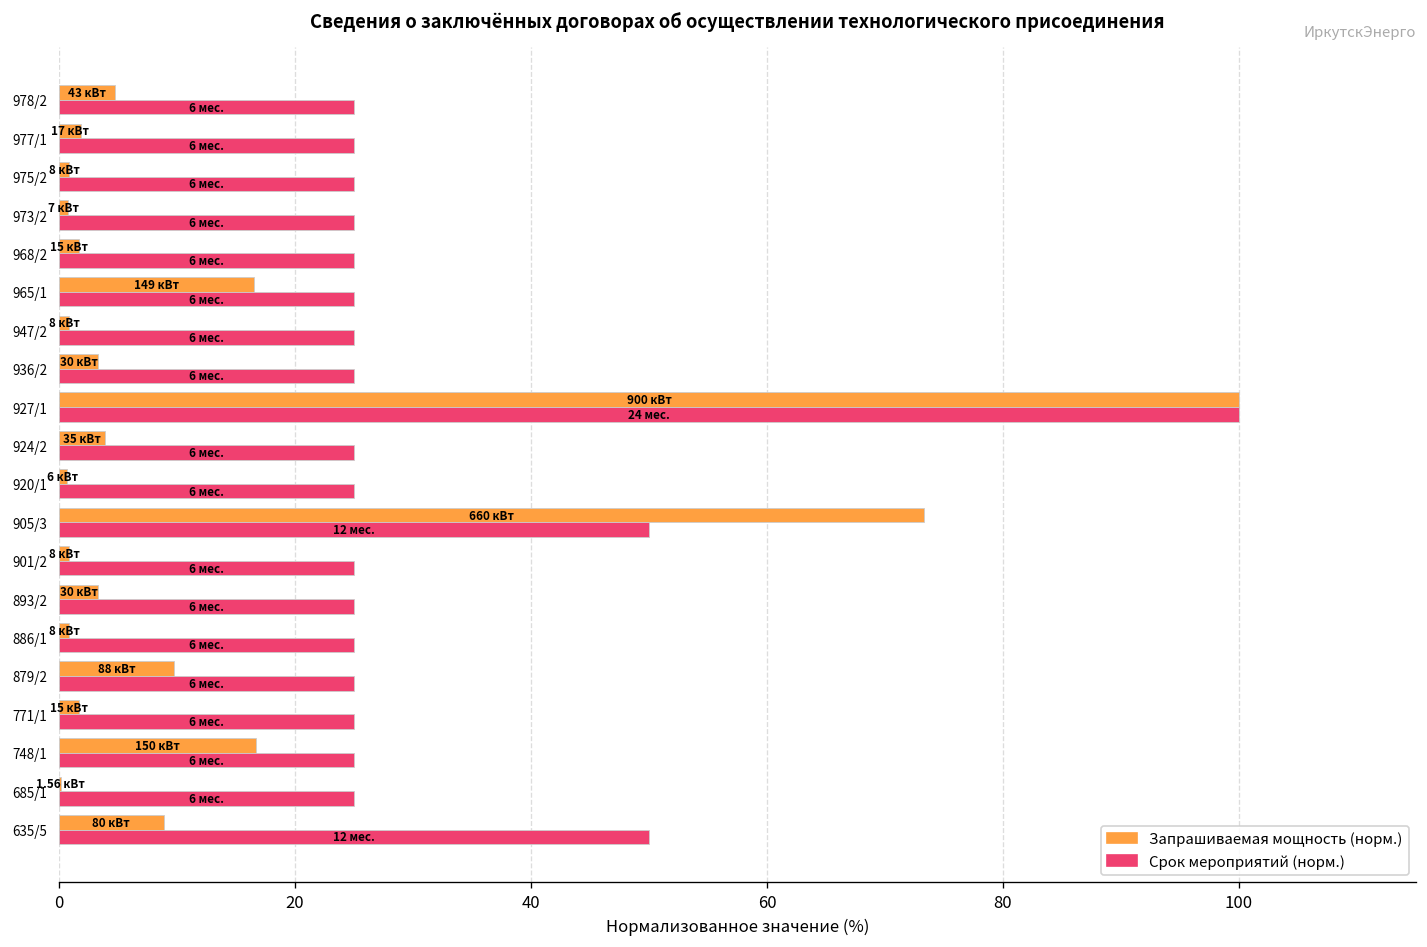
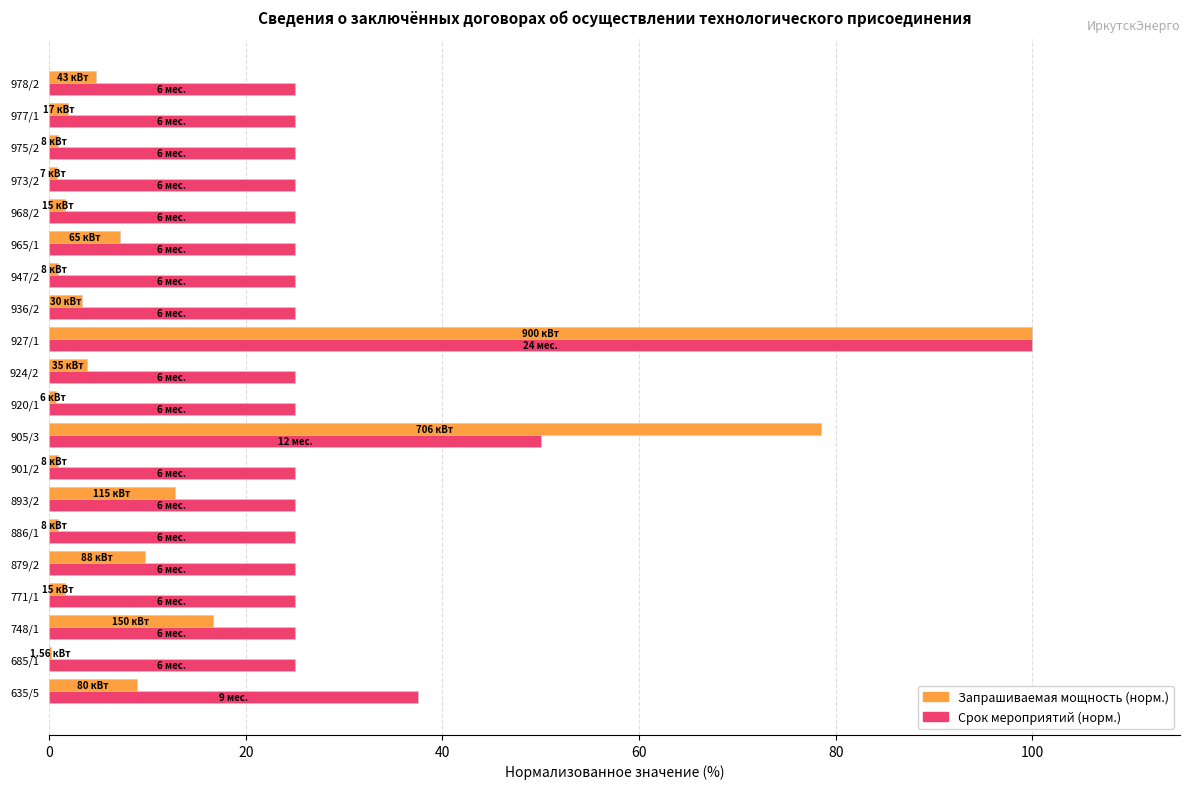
  {
    "Запрашиваемая мощность (норм.)": {
-     "965/1": 149,
-     "905/3": 660,
-     "893/2": 30
+     "965/1": 65,
+     "905/3": 706,
+     "893/2": 115
    },
    "Срок мероприятий (норм.)": {
-     "635/5": 12
+     "635/5": 9
    }
  }
